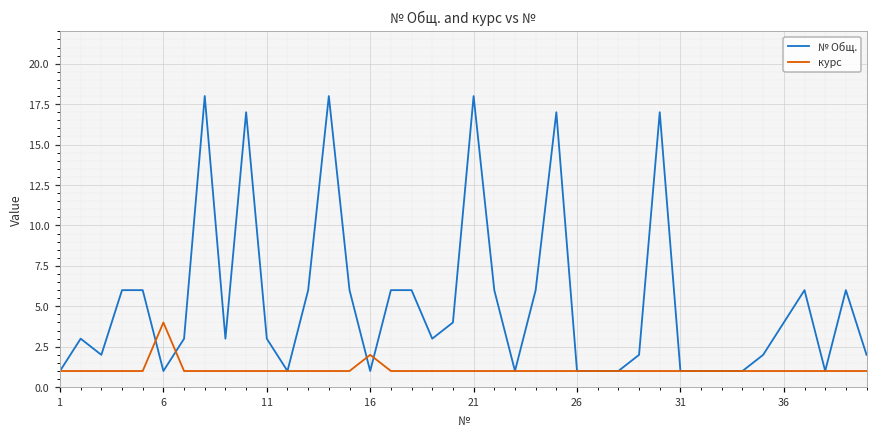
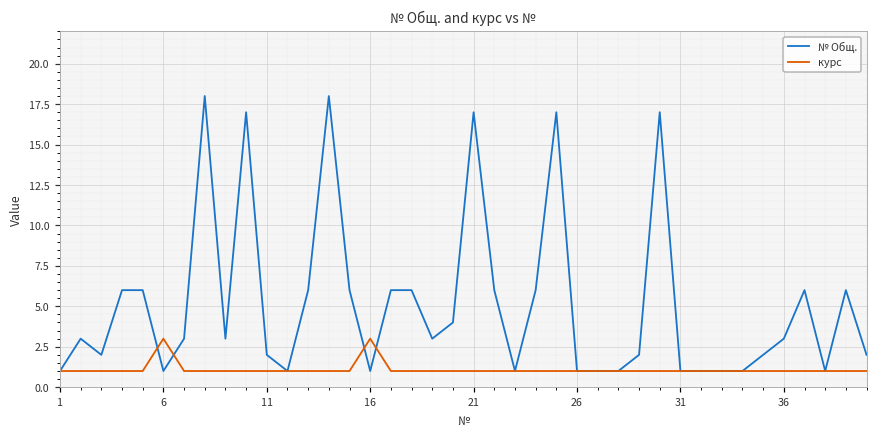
  {
    "№ Общ.": {
      "6": 1,
-     "11": 3,
+     "11": 2,
      "16": 1,
-     "21": 18,
-     "36": 4
+     "21": 17,
+     "36": 3
    },
    "курс": {
-     "6": 4,
+     "6": 3,
      "11": 1,
-     "16": 2,
+     "16": 3,
      "21": 1,
      "36": 1
    }
  }
